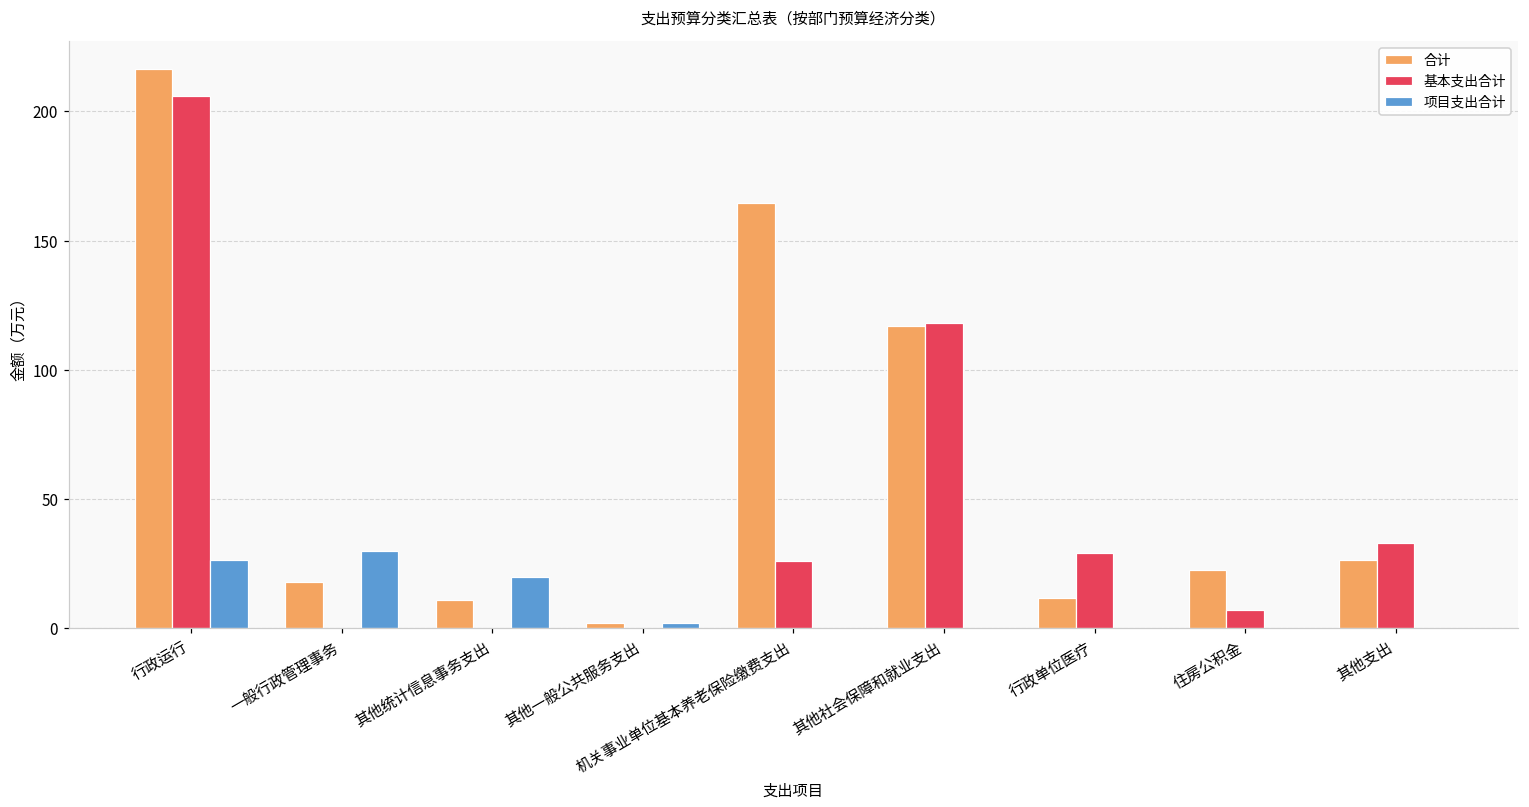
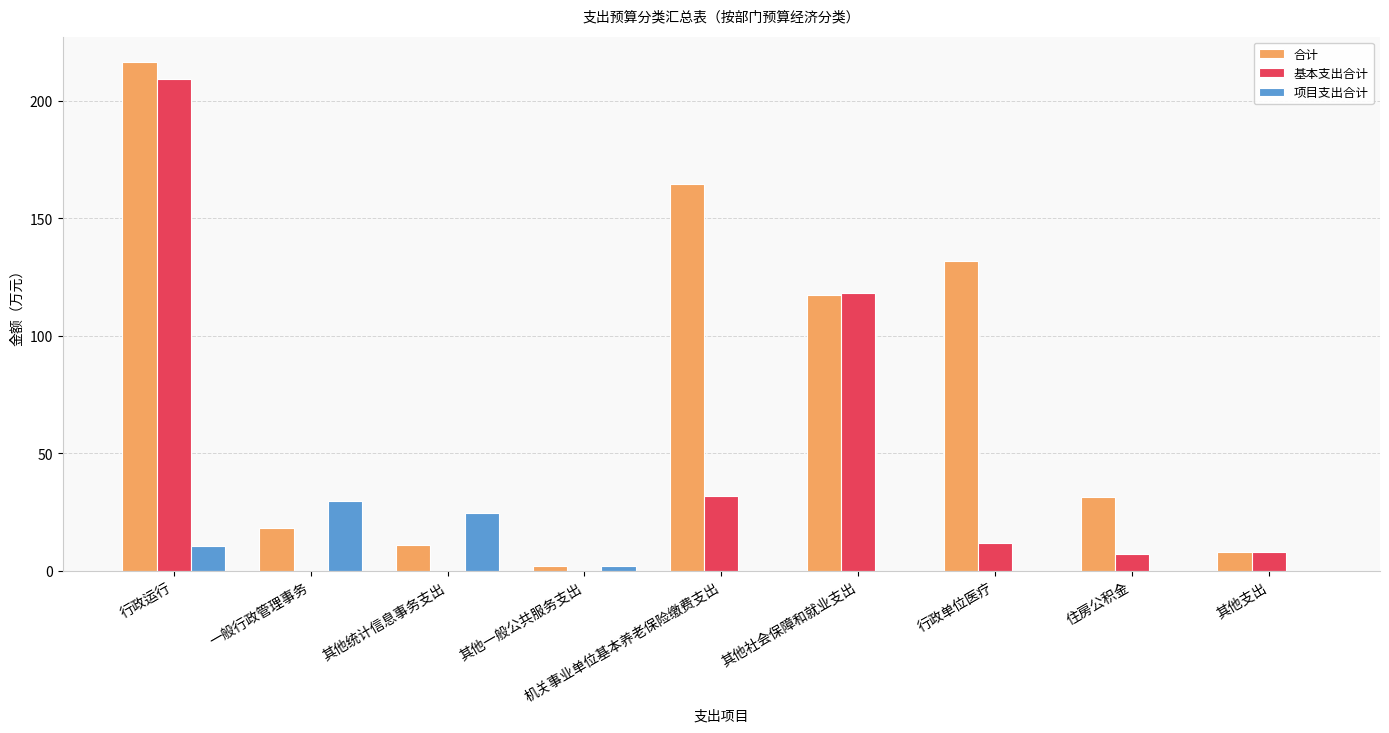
  {
    "合计": {
      "行政运行": 216,
      "一般行政管理事务": 18,
      "其他统计信息事务支出": 11,
      "其他一般公共服务支出": 2,
      "机关事业单位基本养老保险缴费支出": 165,
      "其他社会保障和就业支出": 117,
-     "行政单位医疗": 12,
-     "住房公积金": 22,
-     "其他支出": 27
+     "行政单位医疗": 132,
+     "住房公积金": 31,
+     "其他支出": 8
    },
    "基本支出合计": {
-     "行政运行": 206,
+     "行政运行": 209,
      "一般行政管理事务": 0,
      "其他统计信息事务支出": 0,
      "其他一般公共服务支出": 0,
-     "机关事业单位基本养老保险缴费支出": 26,
+     "机关事业单位基本养老保险缴费支出": 32,
      "其他社会保障和就业支出": 118,
-     "行政单位医疗": 29,
+     "行政单位医疗": 12,
      "住房公积金": 7,
-     "其他支出": 33
+     "其他支出": 8
    },
    "项目支出合计": {
-     "行政运行": 27,
+     "行政运行": 11,
      "一般行政管理事务": 30,
-     "其他统计信息事务支出": 20,
+     "其他统计信息事务支出": 24,
      "其他一般公共服务支出": 2,
      "机关事业单位基本养老保险缴费支出": 0,
      "其他社会保障和就业支出": 0,
      "行政单位医疗": 0,
      "住房公积金": 0,
      "其他支出": 0
    }
  }
